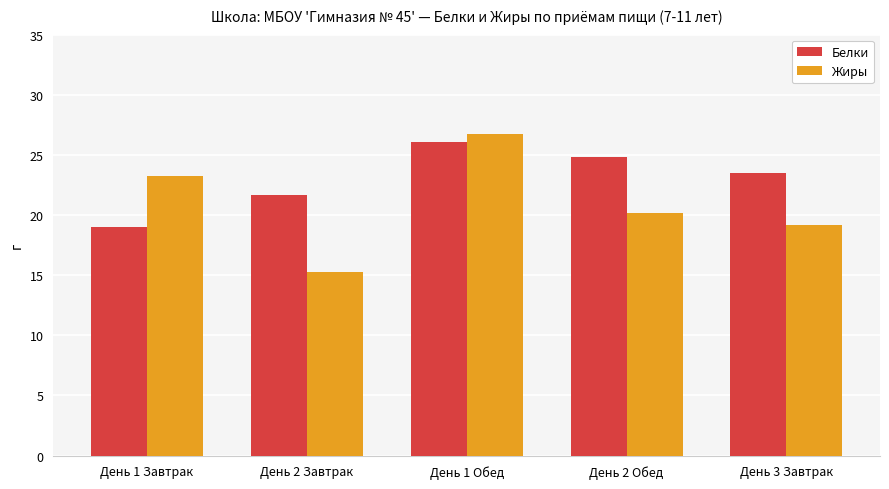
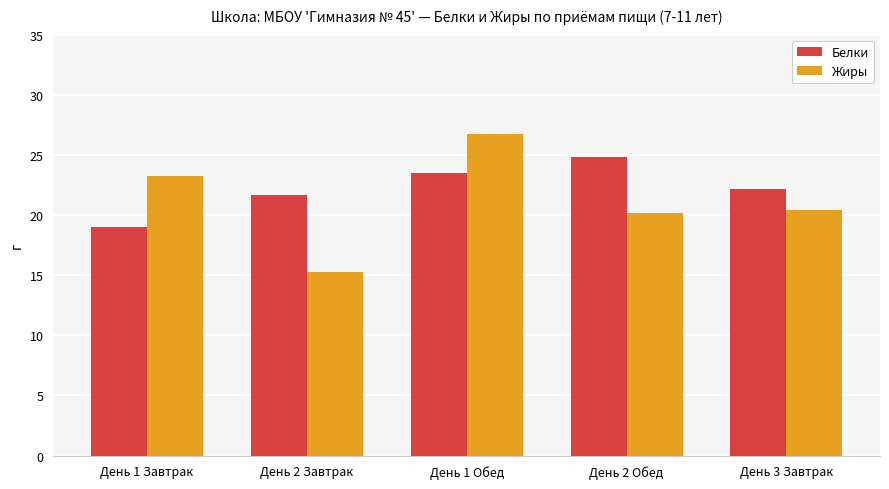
  {
    "Белки": {
      "День 1 Завтрак": 19.0,
      "День 2 Завтрак": 21.7,
-     "День 1 Обед": 26.1,
+     "День 1 Обед": 23.5,
      "День 2 Обед": 24.8,
-     "День 3 Завтрак": 23.5
+     "День 3 Завтрак": 22.2
    },
    "Жиры": {
      "День 1 Завтрак": 23.3,
      "День 2 Завтрак": 15.2,
      "День 1 Обед": 26.7,
      "День 2 Обед": 20.1,
-     "День 3 Завтрак": 19.2
+     "День 3 Завтрак": 20.4
    }
  }
